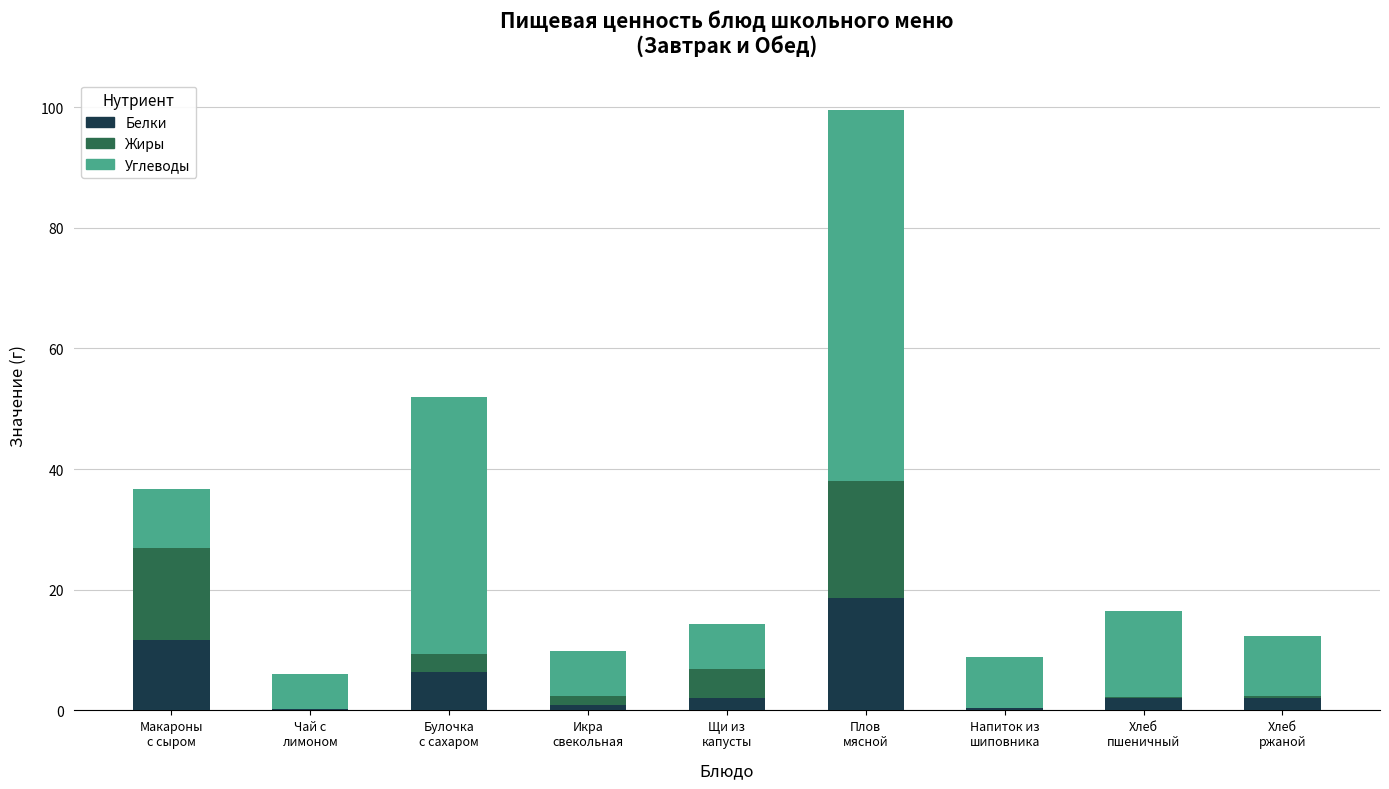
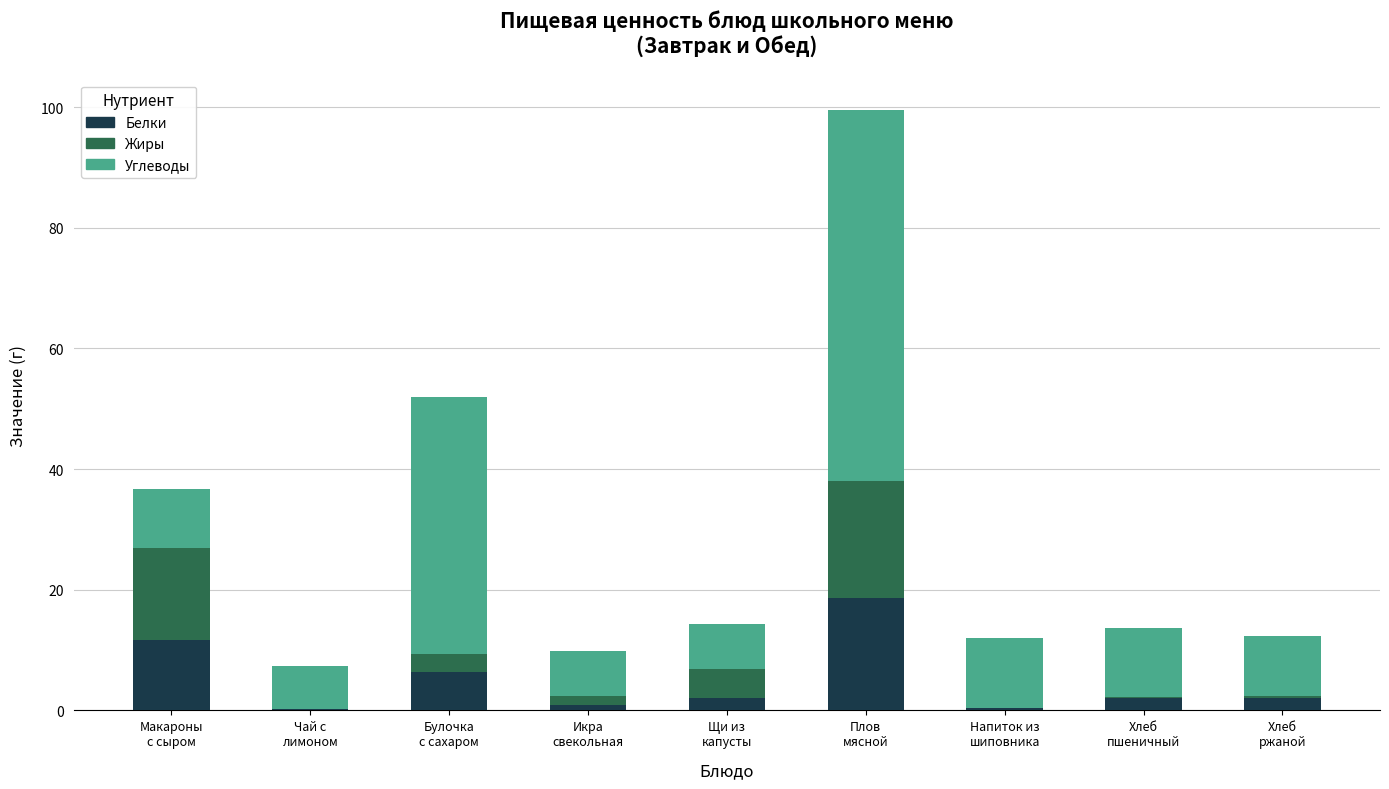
  {
    "Углеводы": {
      "Макароны с сыром": 10,
-     "Чай с лимоном": 6,
+     "Чай с лимоном": 7,
      "Булочка с сахаром": 43,
      "Икра свекольная": 7,
      "Щи из капусты": 8,
      "Плов мясной": 62,
-     "Напиток из шиповника": 8,
-     "Хлеб пшеничный": 14,
+     "Напиток из шиповника": 11,
+     "Хлеб пшеничный": 11,
      "Хлеб ржаной": 10
    }
  }
